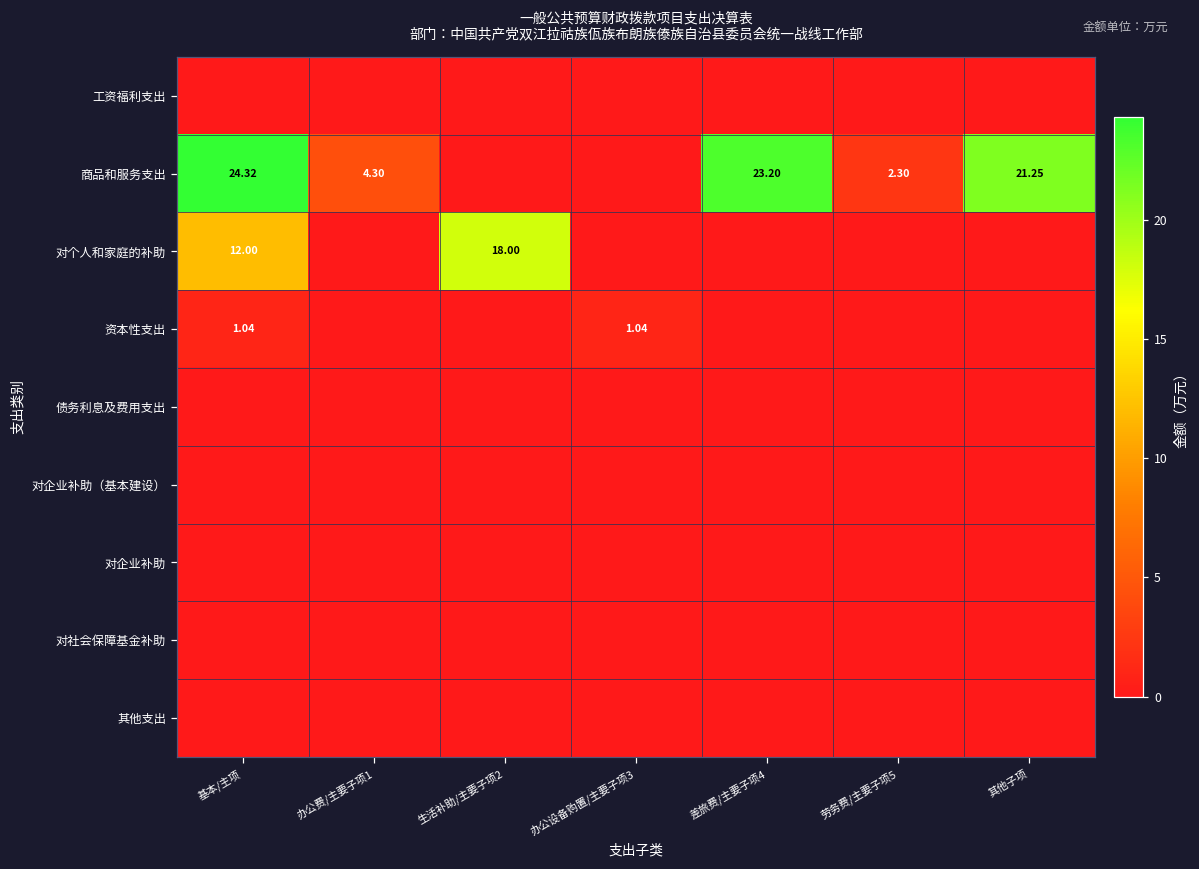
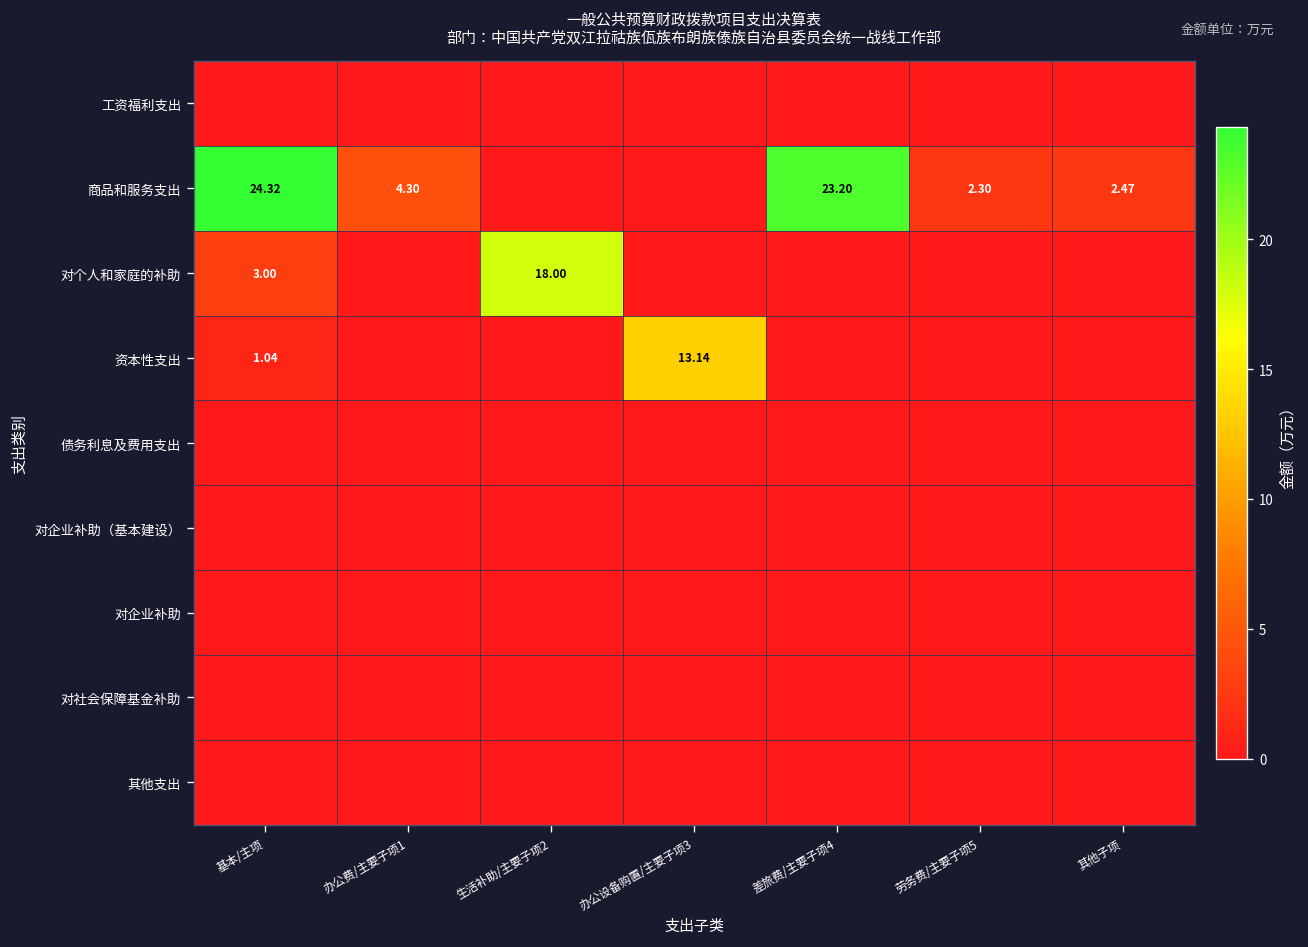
  {
    "商品和服务支出": {
      "基本/主项": 24.32,
      "办公费/主要子项1": 4.30,
      "差旅费/主要子项4": 23.20,
      "劳务费/主要子项5": 2.30,
-     "其他子项": 21.25
+     "其他子项": 2.47
    },
    "对个人和家庭的补助": {
-     "基本/主项": 12.00,
+     "基本/主项": 3.00,
      "生活补助/主要子项2": 18.00
    },
    "资本性支出": {
      "基本/主项": 1.04,
-     "办公设备购置/主要子项3": 1.04
+     "办公设备购置/主要子项3": 13.14
    }
  }
